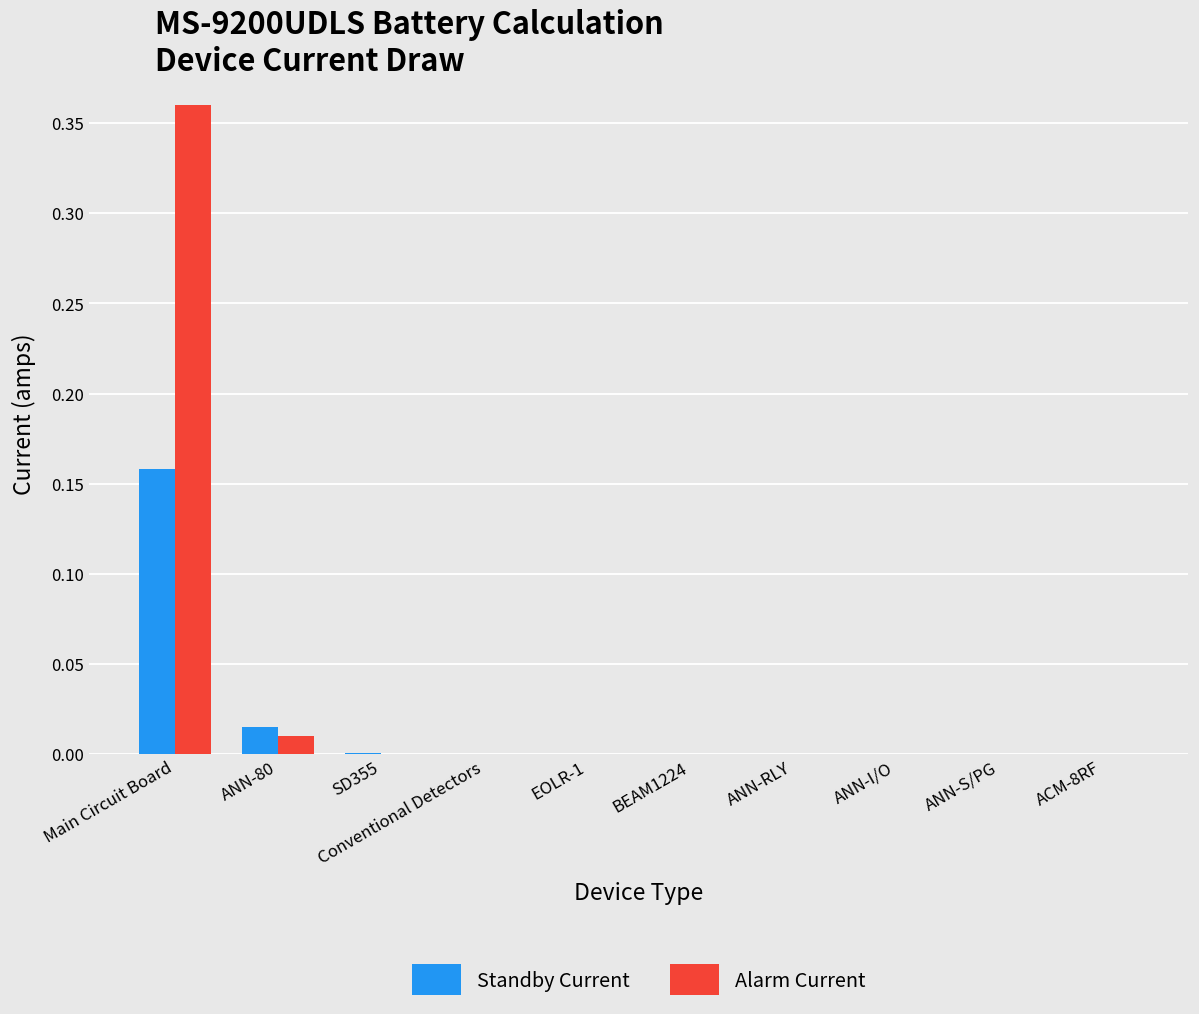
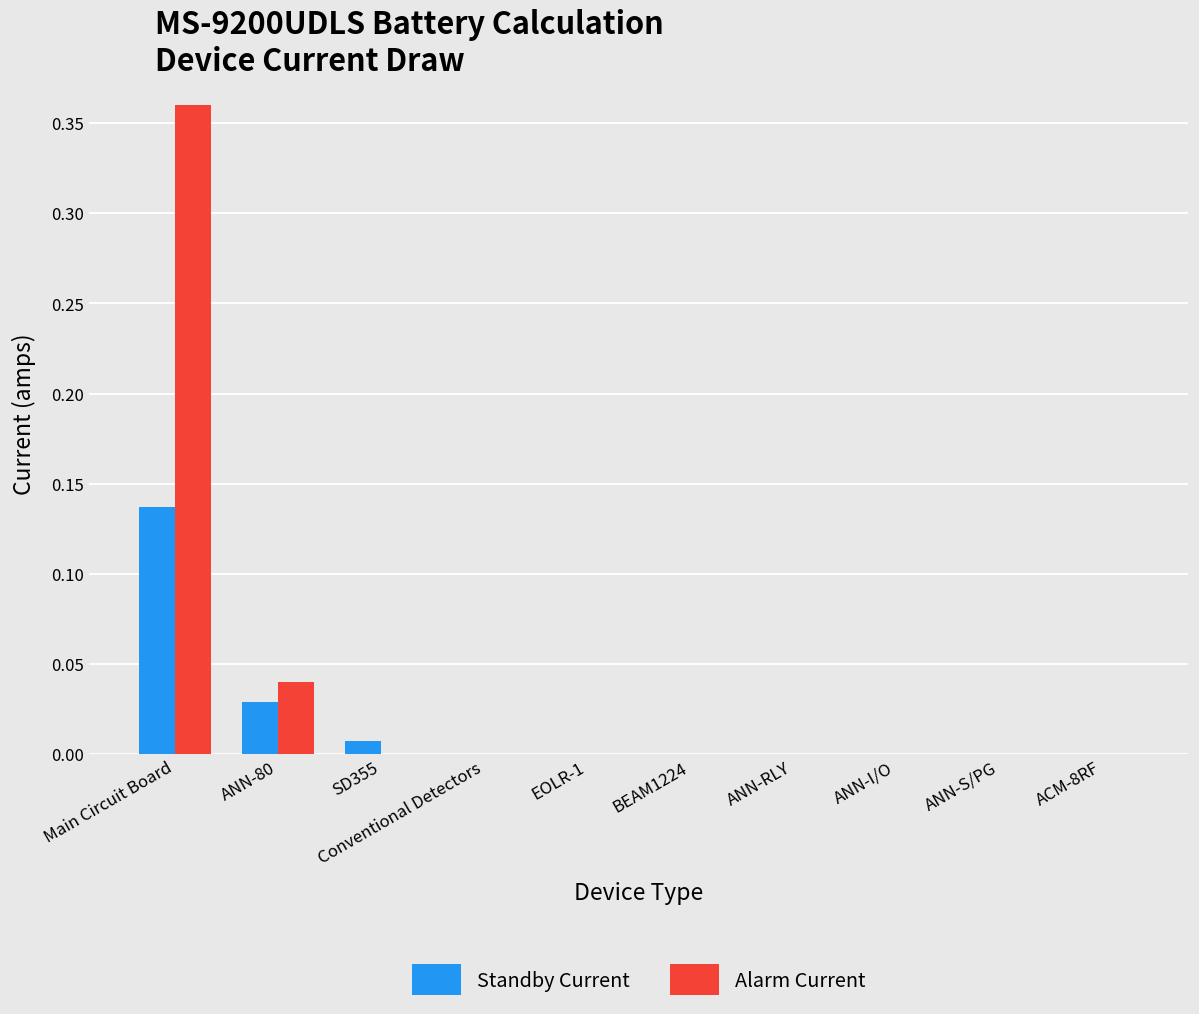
  {
    "Standby Current": {
-     "Main Circuit Board": 0.158,
-     "ANN-80": 0.015,
-     "SD355": 0.001,
+     "Main Circuit Board": 0.137,
+     "ANN-80": 0.029,
+     "SD355": 0.007,
      "Conventional Detectors": 0.000,
      "EOLR-1": 0.000,
      "BEAM1224": 0.000,
      "ANN-RLY": 0.000,
      "ANN-I/O": 0.000,
      "ANN-S/PG": 0.000,
      "ACM-8RF": 0.000
    },
    "Alarm Current": {
      "Main Circuit Board": 0.36,
-     "ANN-80": 0.01,
+     "ANN-80": 0.04,
      "SD355": 0.00,
      "Conventional Detectors": 0.00,
      "EOLR-1": 0.00,
      "BEAM1224": 0.00,
      "ANN-RLY": 0.00,
      "ANN-I/O": 0.00,
      "ANN-S/PG": 0.00,
      "ACM-8RF": 0.00
    }
  }
